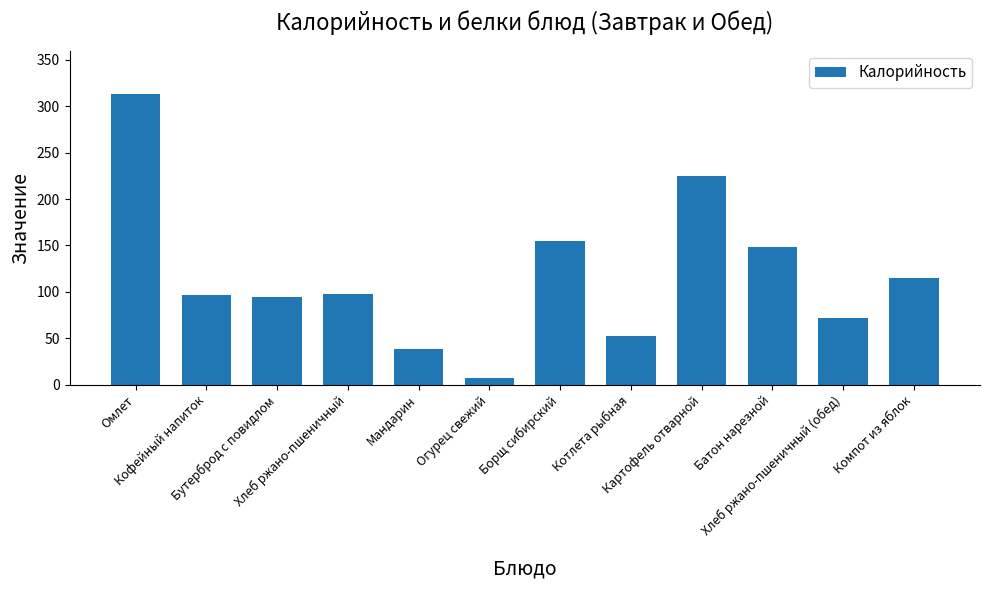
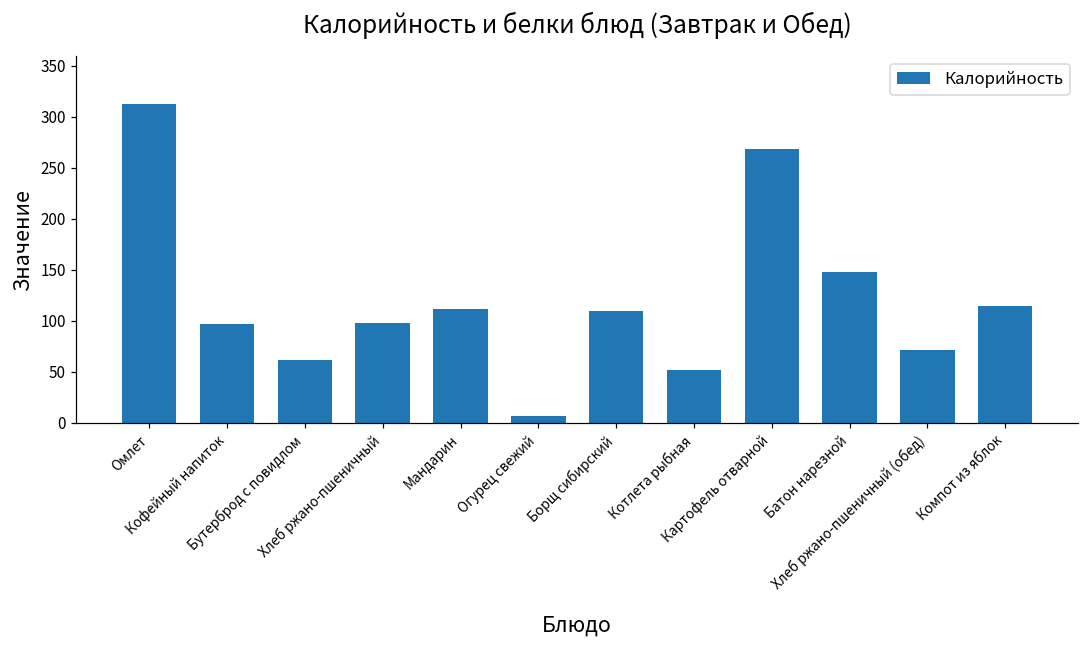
  {
    "Омлет": 310,
    "Кофейный напиток": 100,
-   "Бутерброд с повидлом": 90,
+   "Бутерброд с повидлом": 60,
    "Хлеб ржано-пшеничный": 100,
-   "Мандарин": 40,
+   "Мандарин": 110,
    "Огурец свежий": 10,
-   "Борщ сибирский": 160,
+   "Борщ сибирский": 110,
    "Котлета рыбная": 50,
-   "Картофель отварной": 230,
+   "Картофель отварной": 270,
    "Батон нарезной": 150,
    "Хлеб ржано-пшеничный (обед)": 70,
    "Компот из яблок": 120
  }
